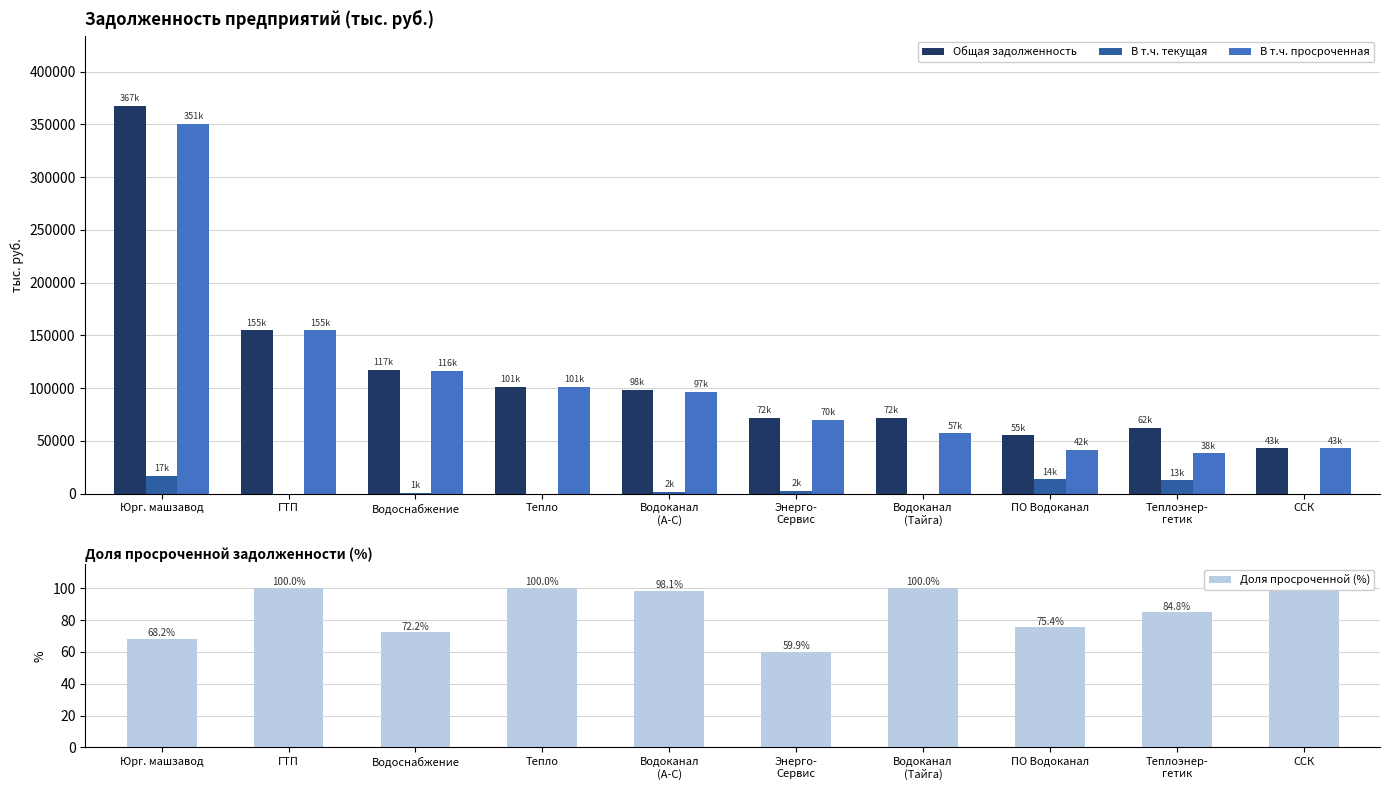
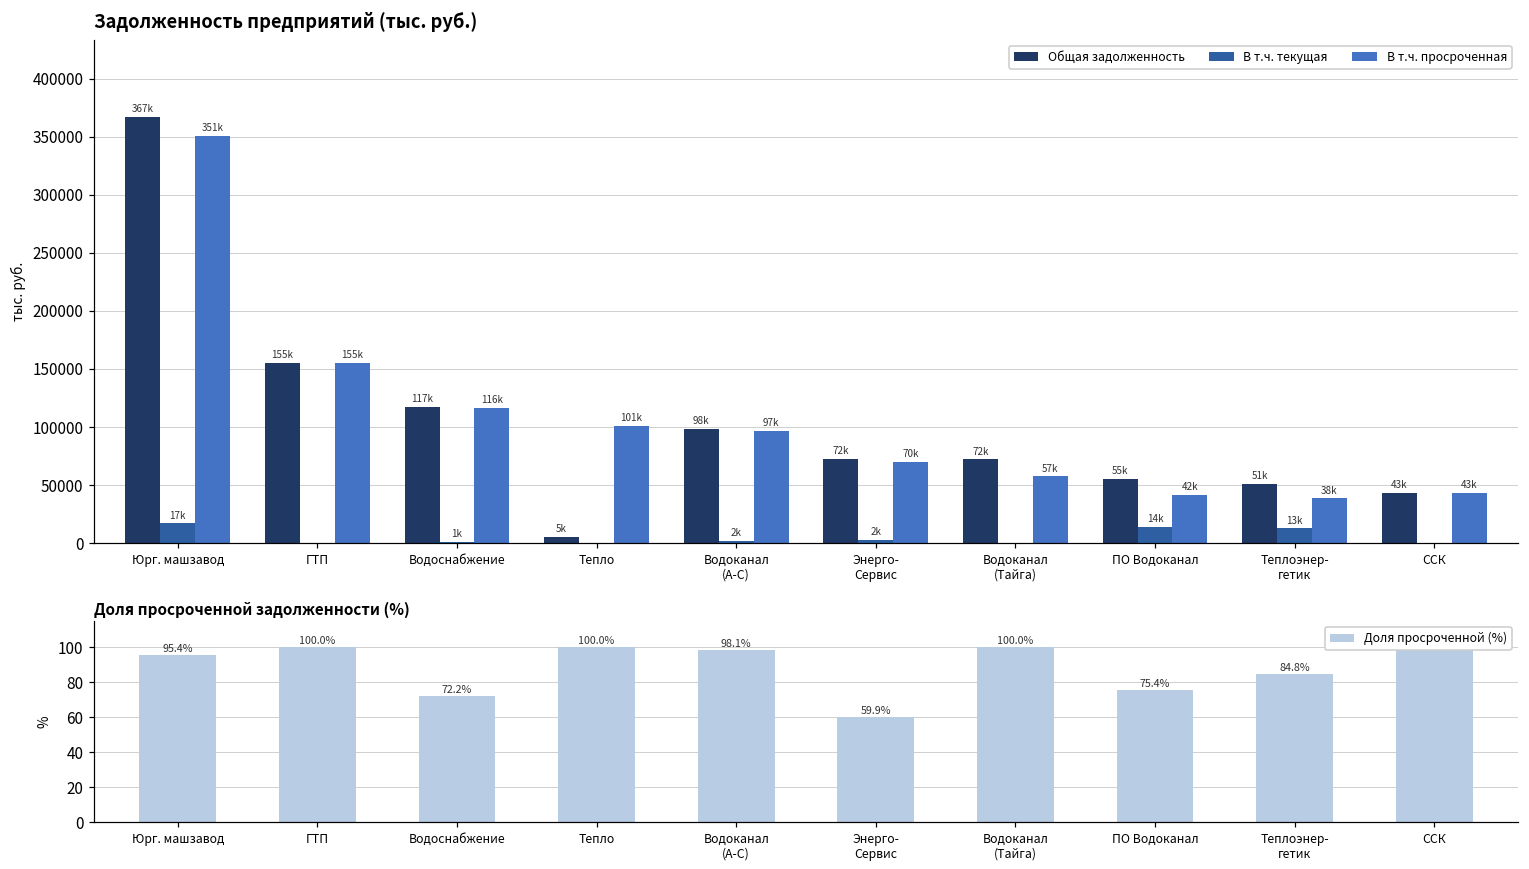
  {
    "Задолженность предприятий (тыс. руб.)": {
      "Общая задолженность": {
        "Юрг. машзавод": "367k",
        "ГТП": "155k",
        "Водоснабжение": "117k",
-       "Тепло": "101k",
+       "Тепло": "5k",
        "Водоканал (А-С)": "98k",
        "Энерго- Сервис": "72k",
        "Водоканал (Тайга)": "72k",
        "ПО Водоканал": "55k",
-       "Теплоэнер- гетик": "62k",
+       "Теплоэнер- гетик": "51k",
        "ССК": "43k"
      }
    },
    "Доля просроченной задолженности (%)": {
-     "Юрг. машзавод": "68.2%",
+     "Юрг. машзавод": "95.4%",
      "ГТП": "100.0%",
      "Водоснабжение": "72.2%",
      "Тепло": "100.0%",
      "Водоканал (А-С)": "98.1%",
      "Энерго- Сервис": "59.9%",
      "Водоканал (Тайга)": "100.0%",
      "ПО Водоканал": "75.4%",
      "Теплоэнер- гетик": "84.8%"
    }
  }
